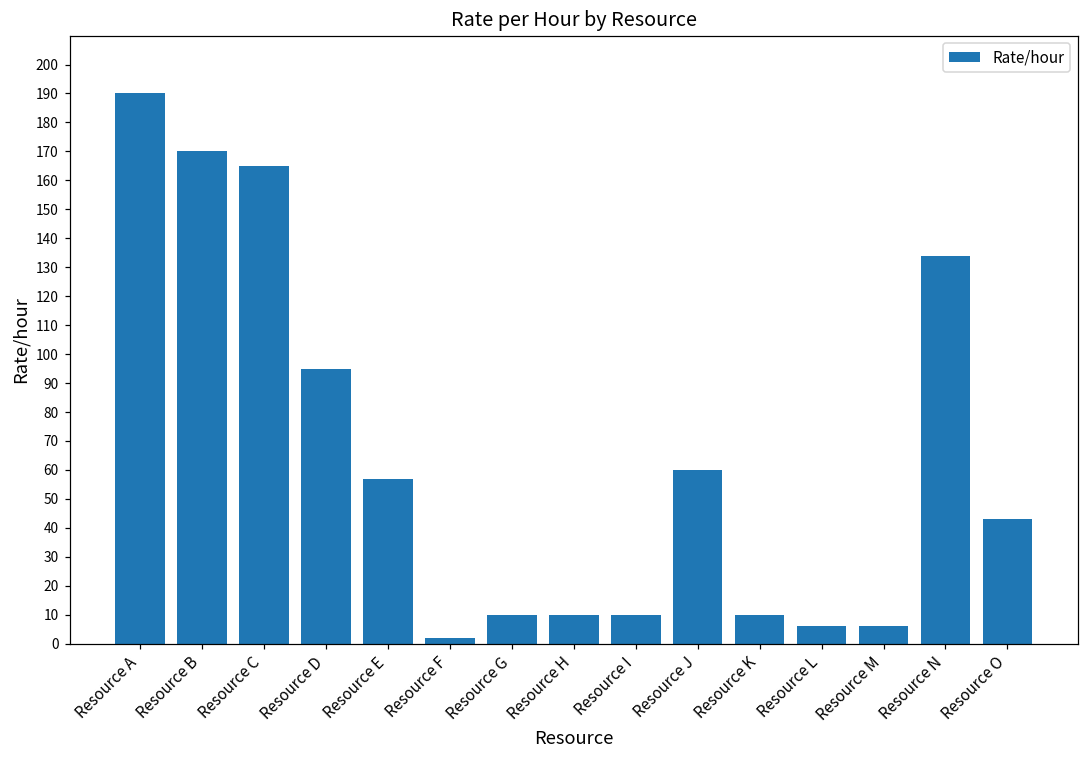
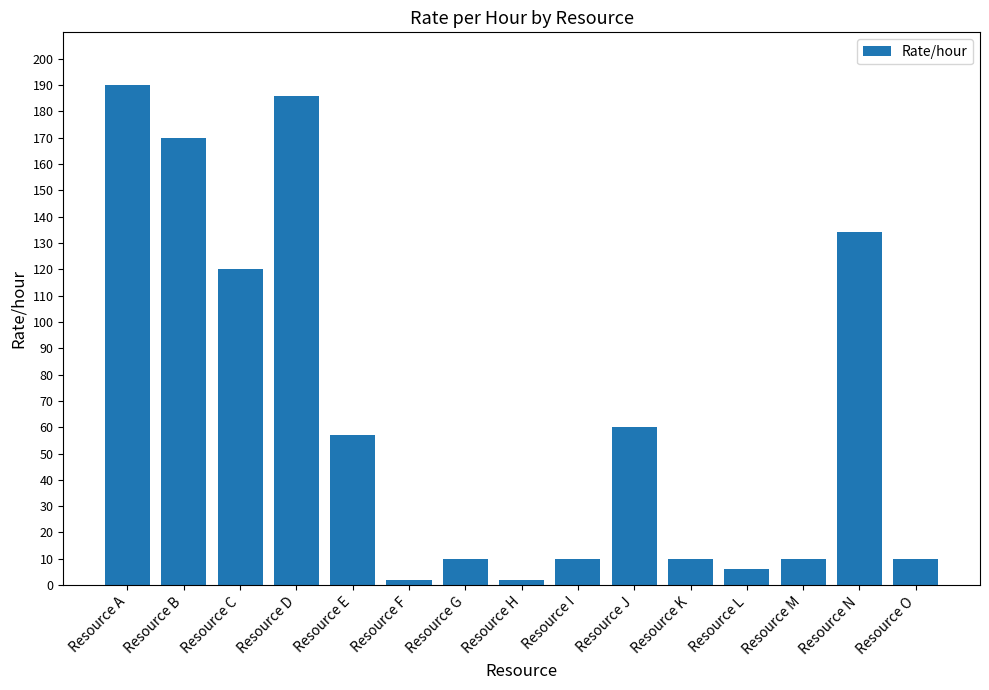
  {
    "Resource A": 190,
    "Resource B": 170,
-   "Resource C": 165,
-   "Resource D": 95,
+   "Resource C": 120,
+   "Resource D": 186,
    "Resource E": 57,
    "Resource F": 2,
    "Resource G": 10,
-   "Resource H": 10,
+   "Resource H": 2,
    "Resource I": 10,
    "Resource J": 60,
    "Resource K": 10,
    "Resource L": 6,
-   "Resource M": 6,
+   "Resource M": 10,
    "Resource N": 134,
-   "Resource O": 43
+   "Resource O": 10
  }
